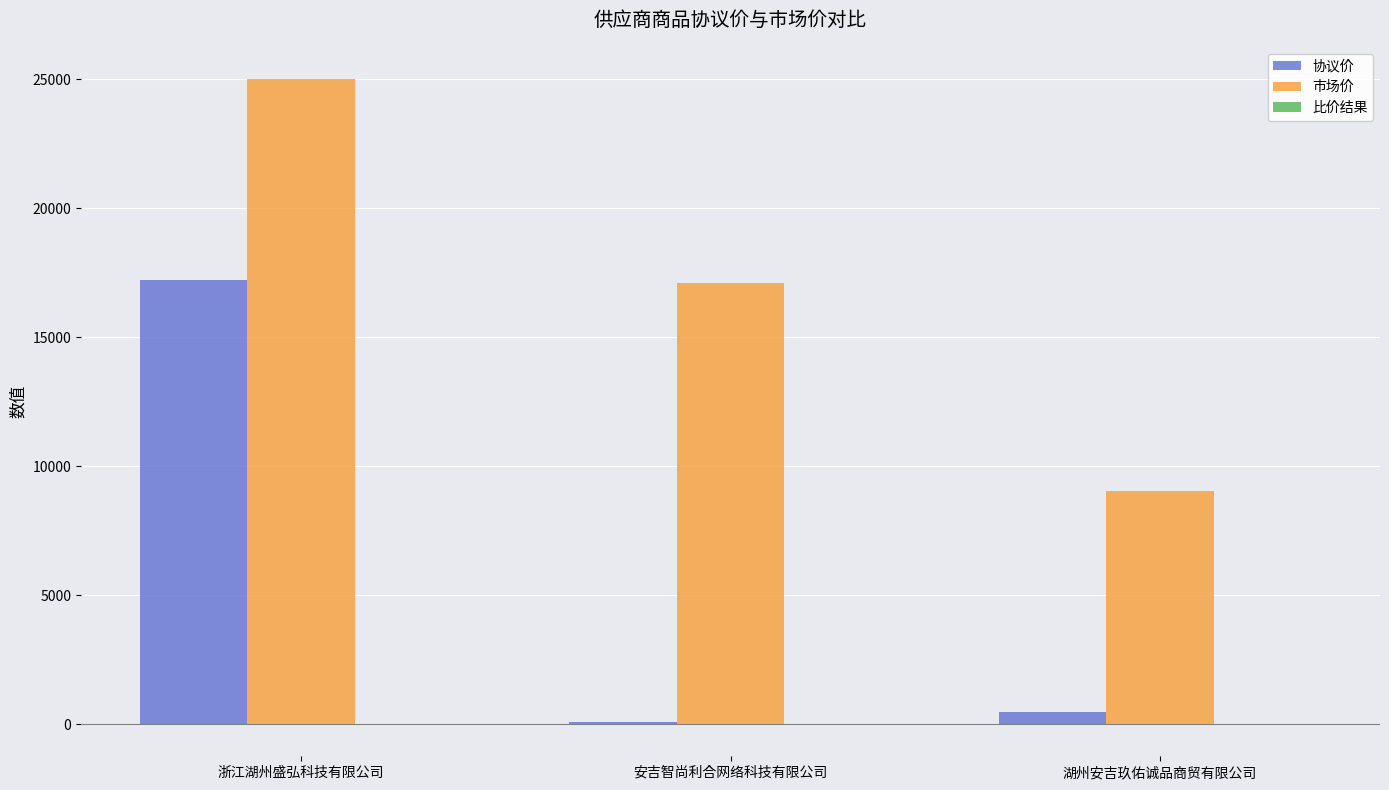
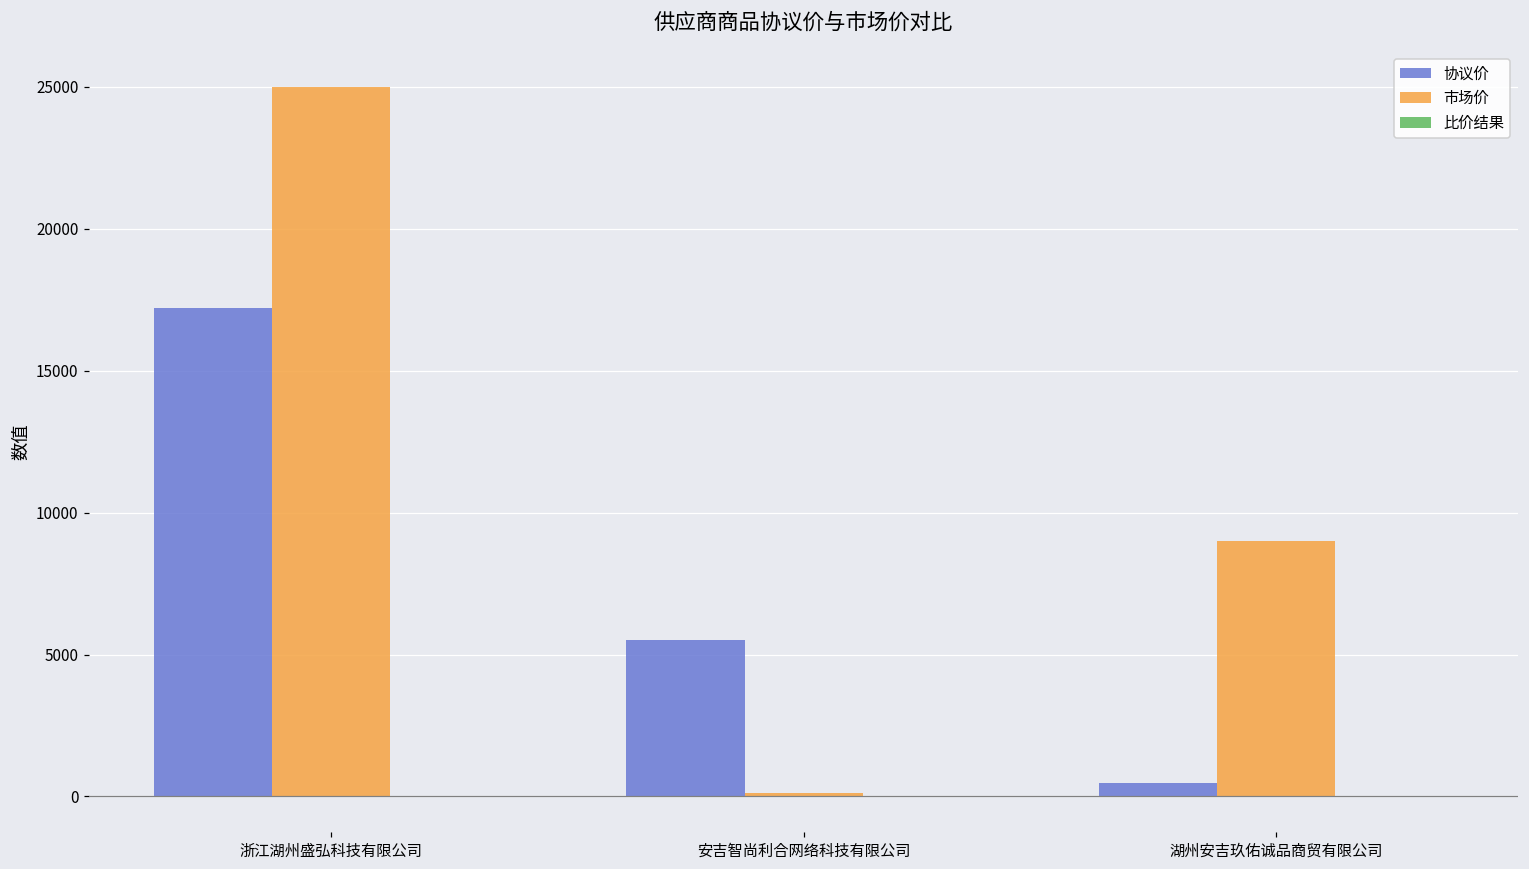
  {
    "协议价": {
      "浙江湖州盛弘科技有限公司": 17200,
-     "安吉智尚利合网络科技有限公司": 100,
+     "安吉智尚利合网络科技有限公司": 5500,
      "湖州安吉玖佑诚品商贸有限公司": 500
    },
    "市场价": {
      "浙江湖州盛弘科技有限公司": 25000,
-     "安吉智尚利合网络科技有限公司": 17100,
+     "安吉智尚利合网络科技有限公司": 100,
      "湖州安吉玖佑诚品商贸有限公司": 9000
    }
  }
